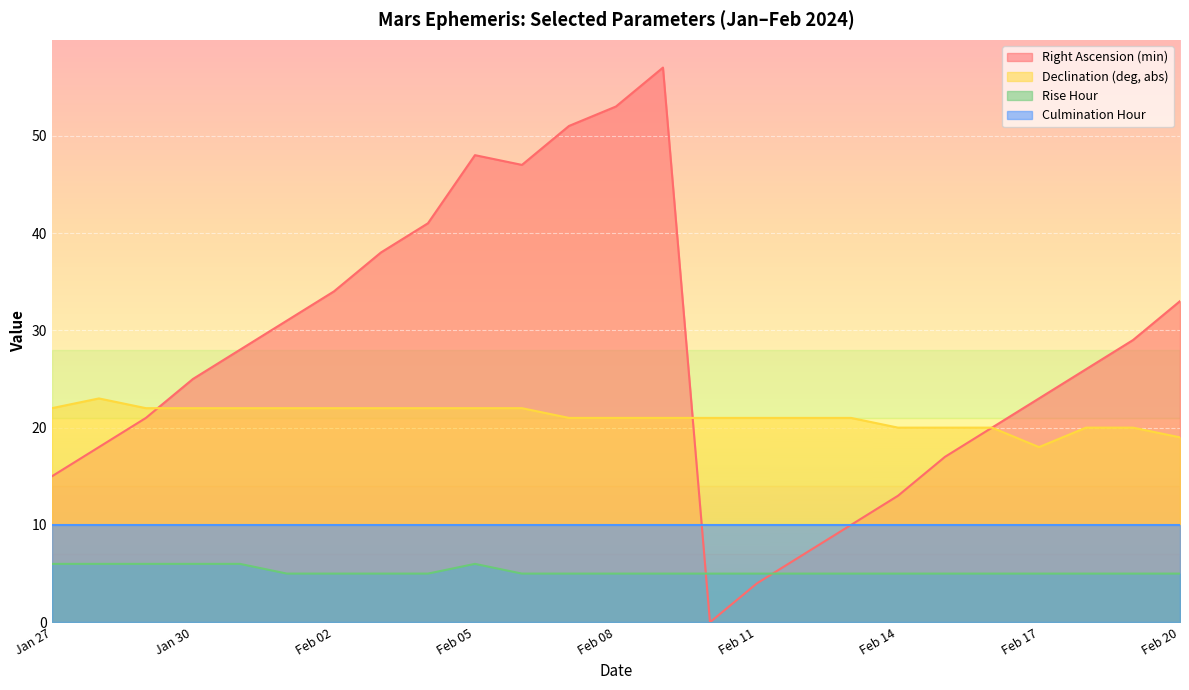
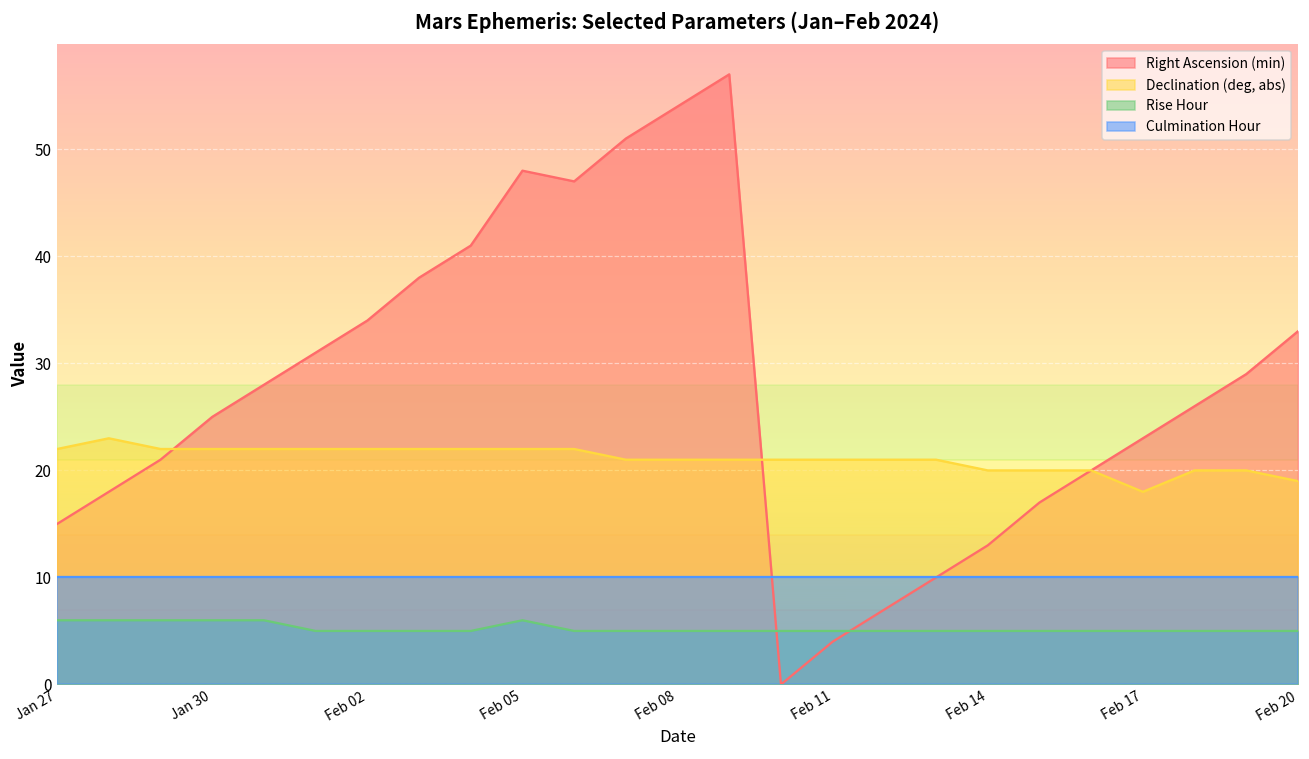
  {
    "Right Ascension (min)": {
      "Jan 27": 15,
      "Jan 30": 25,
      "Feb 02": 34,
      "Feb 05": 48,
-     "Feb 08": 53,
+     "Feb 08": 54,
      "Feb 11": 4,
      "Feb 14": 13,
      "Feb 17": 23,
      "Feb 20": 33
    },
    "Declination (deg, abs)": {
      "Jan 27": 22,
      "Jan 30": 22,
      "Feb 02": 22,
      "Feb 05": 22,
      "Feb 08": 21,
      "Feb 11": 21,
      "Feb 14": 20,
      "Feb 17": 18,
      "Feb 20": 19
    },
    "Rise Hour": {
      "Jan 27": 6,
      "Jan 30": 6,
      "Feb 02": 5,
      "Feb 05": 6,
      "Feb 08": 5,
      "Feb 11": 5,
      "Feb 14": 5,
      "Feb 17": 5,
      "Feb 20": 5
    },
    "Culmination Hour": {
      "Jan 27": 10,
      "Jan 30": 10,
      "Feb 02": 10,
      "Feb 05": 10,
      "Feb 08": 10,
      "Feb 11": 10,
      "Feb 14": 10,
      "Feb 17": 10,
      "Feb 20": 10
    }
  }
